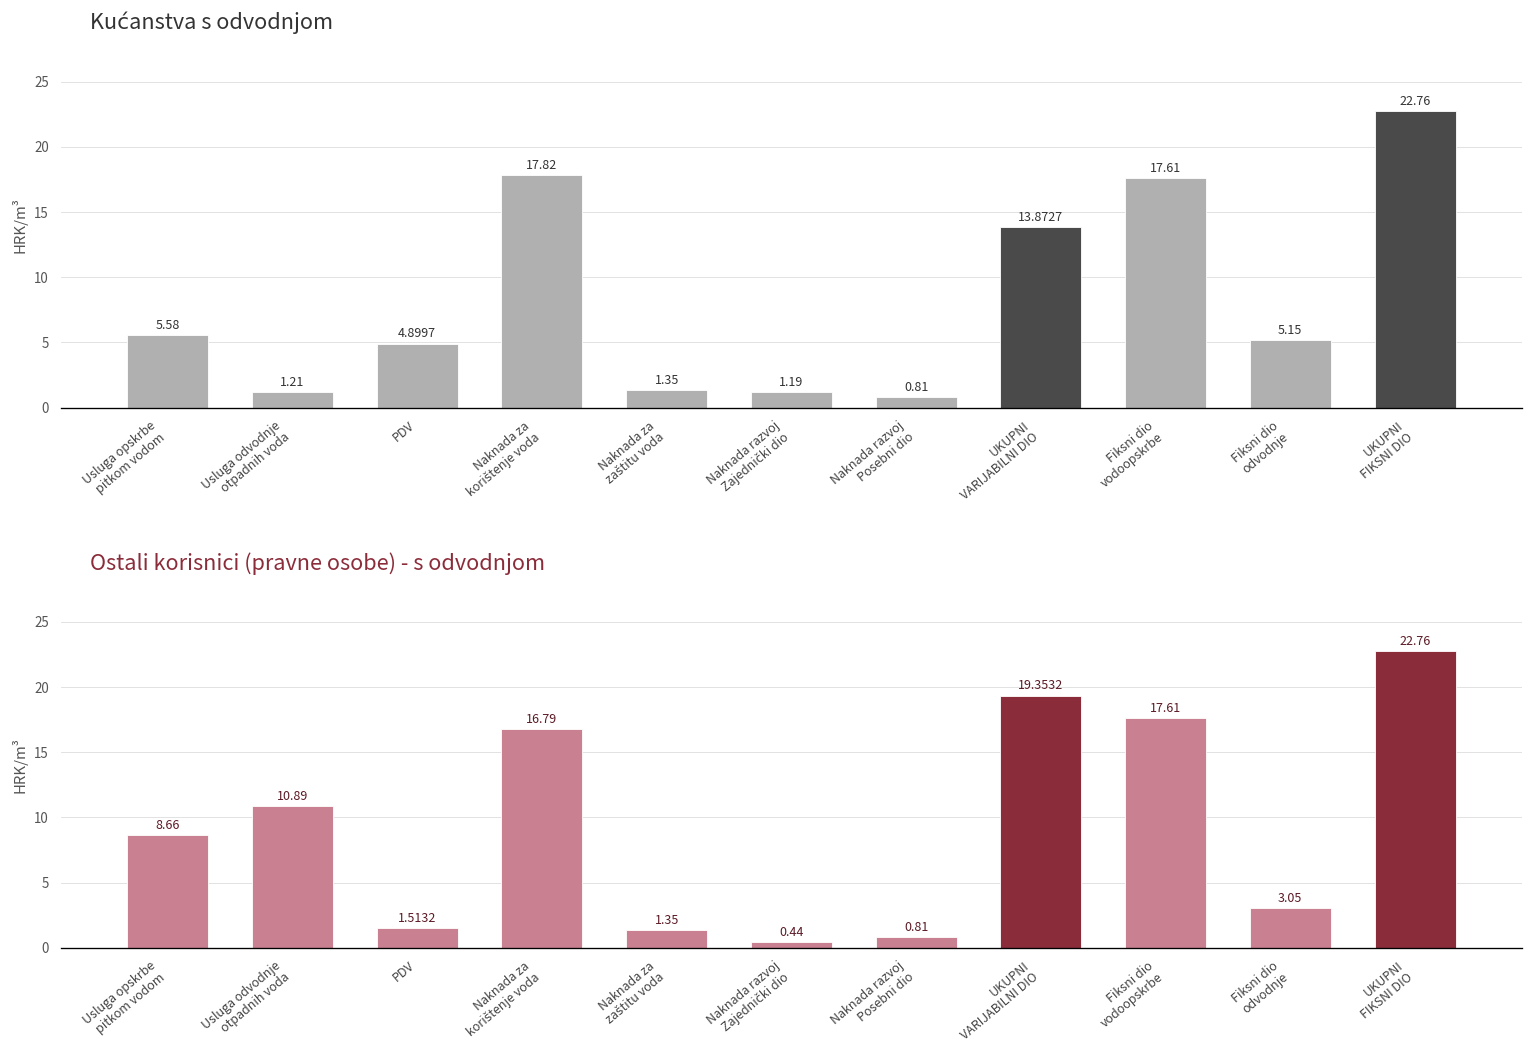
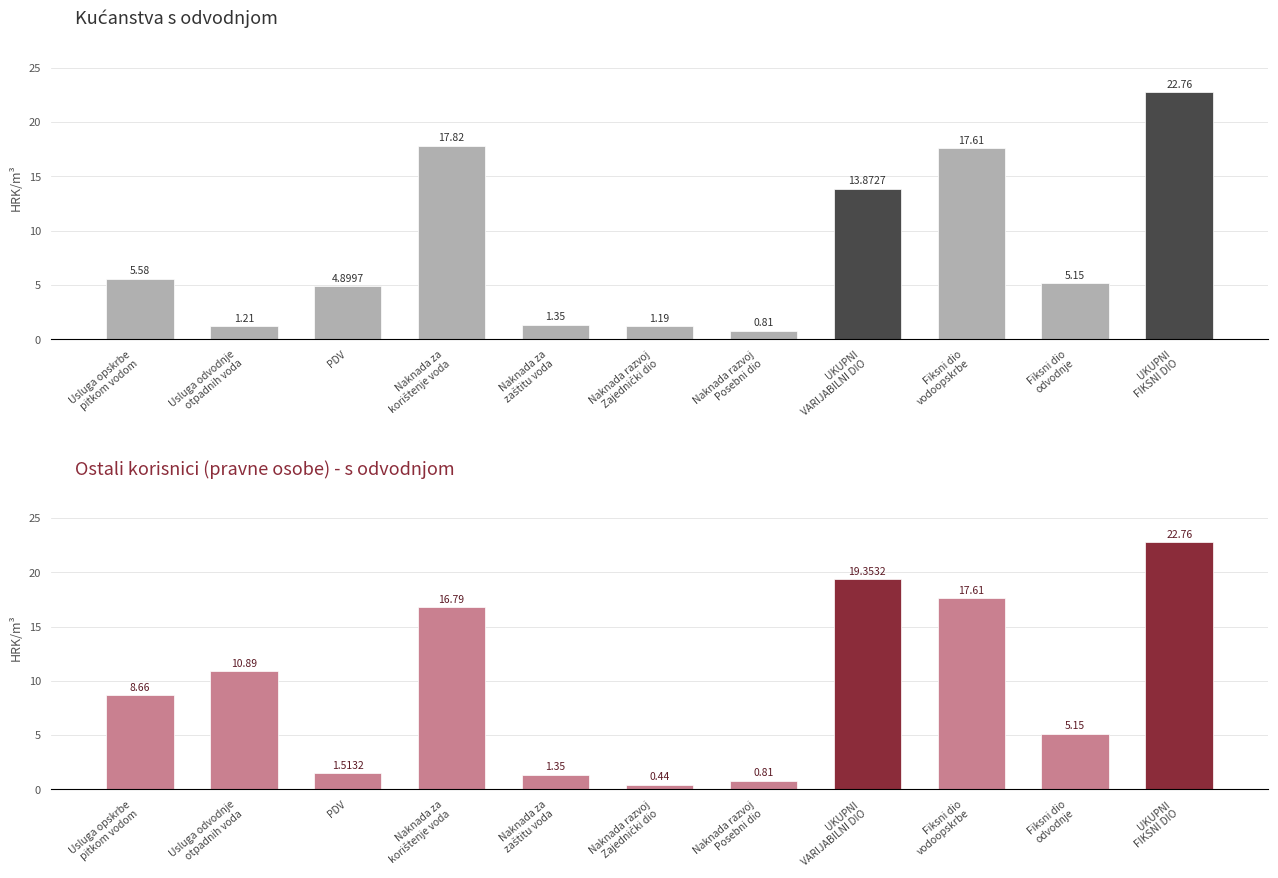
  {
    "Kućanstva s odvodnjom": {
      "Usluga opskrbe pitkom vodom": 5.58,
      "Usluga odvodnje otpadnih voda": 1.21,
      "PDV": 4.8997,
      "Naknada za korištenje voda": 17.82,
      "Naknada za zaštitu voda": 1.35,
      "Naknada razvoj Zajednički dio": 1.19,
      "Naknada razvoj Posebni dio": 0.81,
      "UKUPNI VARIJABILNI DIO": 13.8727,
      "Fiksni dio vodoopskrbe": 17.61,
      "Fiksni dio odvodnje": 5.15,
      "UKUPNI FIKSNI DIO": 22.76
    },
    "Ostali korisnici (pravne osobe) - s odvodnjom": {
      "Usluga opskrbe pitkom vodom": 8.66,
      "Usluga odvodnje otpadnih voda": 10.89,
      "PDV": 1.5132,
      "Naknada za korištenje voda": 16.79,
      "Naknada za zaštitu voda": 1.35,
      "Naknada razvoj Zajednički dio": 0.44,
      "Naknada razvoj Posebni dio": 0.81,
      "UKUPNI VARIJABILNI DIO": 19.3532,
      "Fiksni dio vodoopskrbe": 17.61,
-     "Fiksni dio odvodnje": 3.05,
+     "Fiksni dio odvodnje": 5.15,
      "UKUPNI FIKSNI DIO": 22.76
    }
  }
